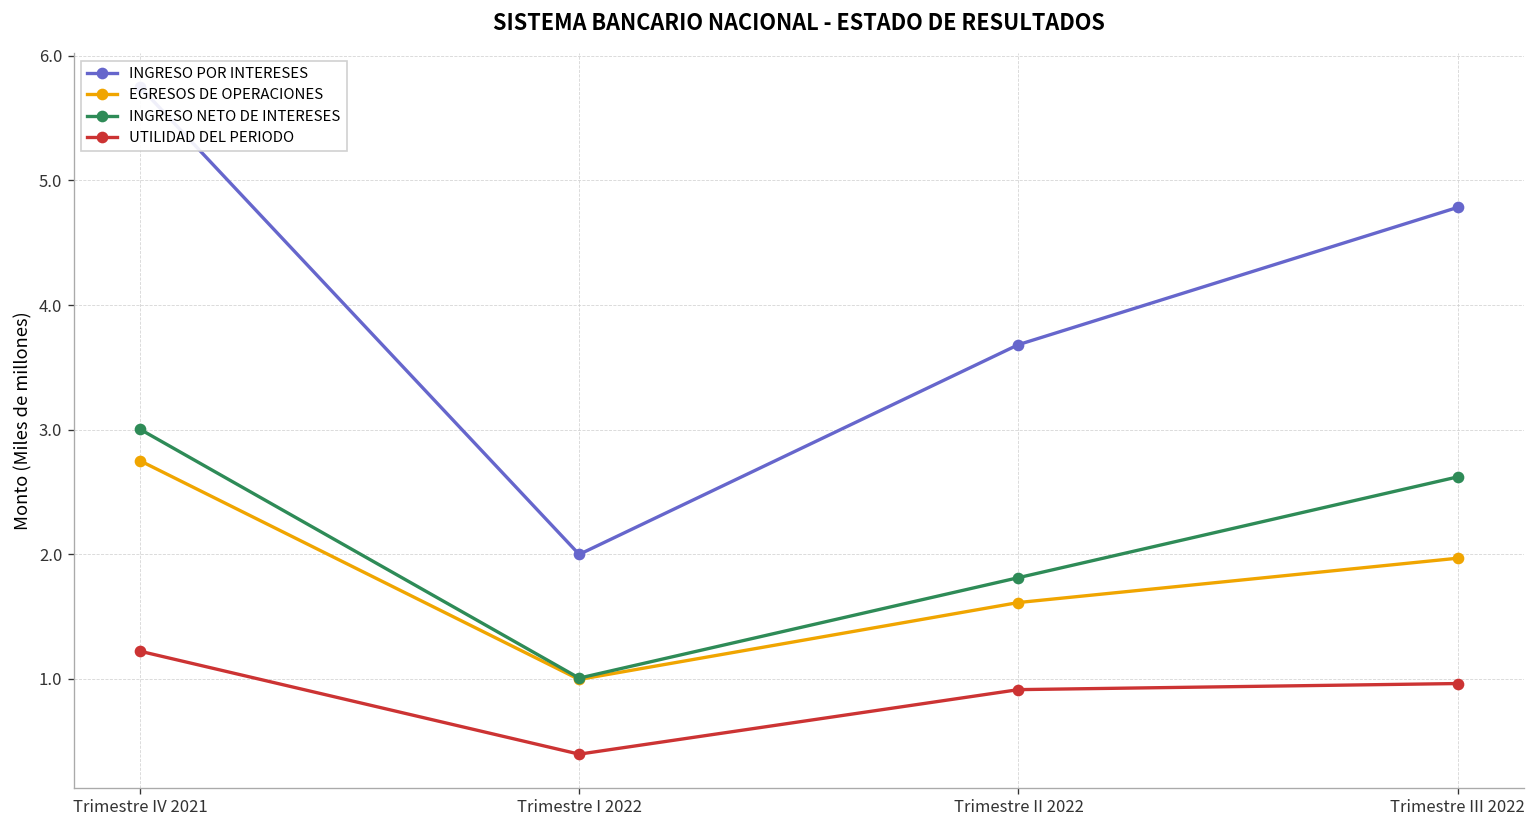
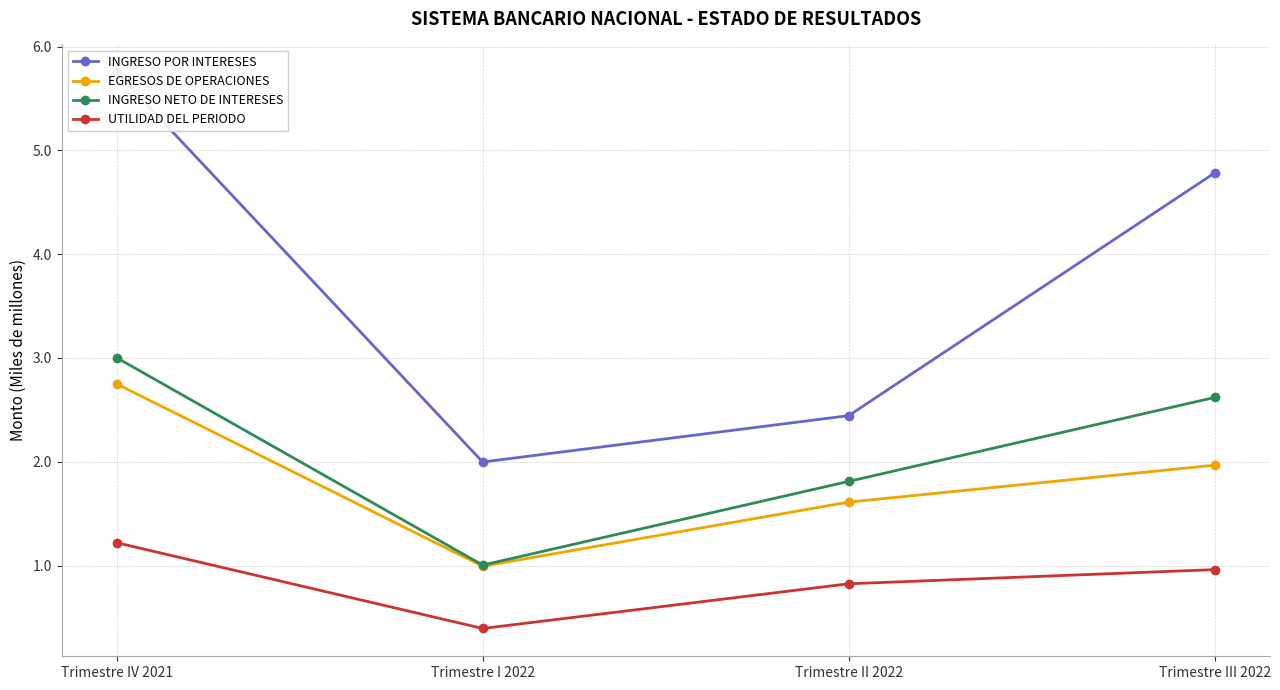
  {
    "INGRESO POR INTERESES": {
      "Trimestre I 2022": 2.00,
-     "Trimestre II 2022": 3.68,
+     "Trimestre II 2022": 2.44,
      "Trimestre III 2022": 4.78
    },
    "EGRESOS DE OPERACIONES": {
      "Trimestre IV 2021": 2.75,
      "Trimestre II 2022": 1.61,
      "Trimestre III 2022": 1.97
    },
    "INGRESO NETO DE INTERESES": {
      "Trimestre IV 2021": 3.00,
      "Trimestre II 2022": 1.81,
      "Trimestre III 2022": 2.62
    },
    "UTILIDAD DEL PERIODO": {
      "Trimestre IV 2021": 1.22,
      "Trimestre I 2022": 0.39,
-     "Trimestre II 2022": 0.91,
+     "Trimestre II 2022": 0.82,
      "Trimestre III 2022": 0.96
    }
  }
